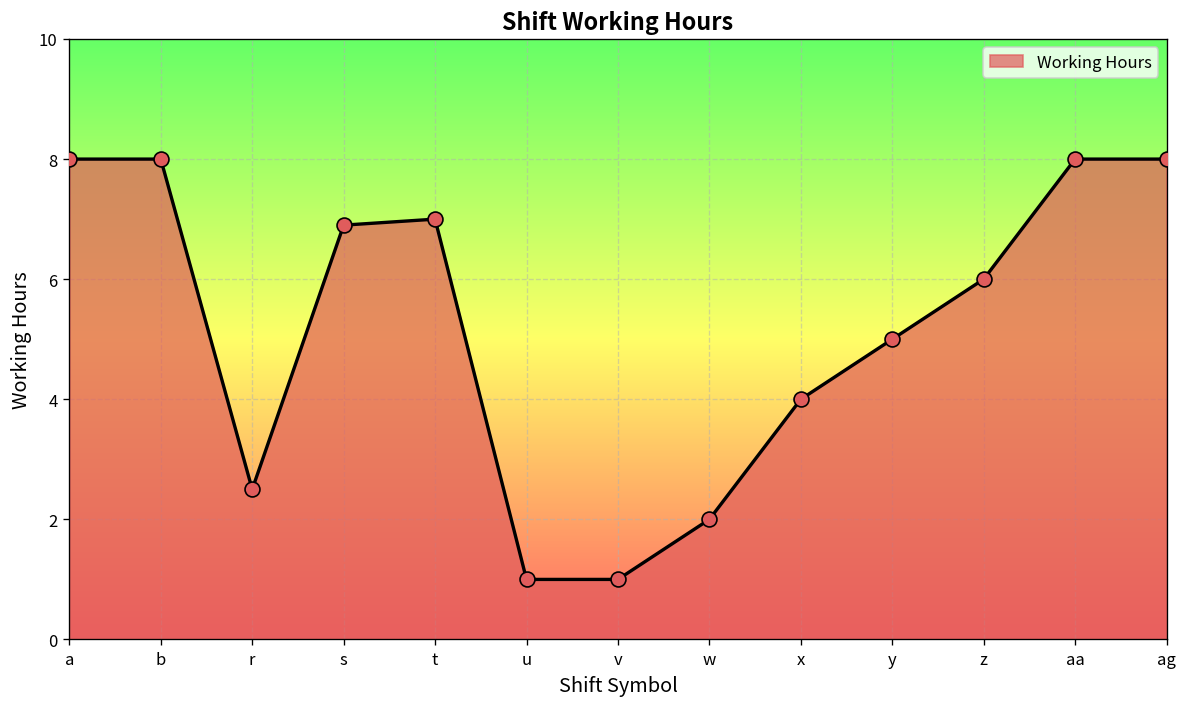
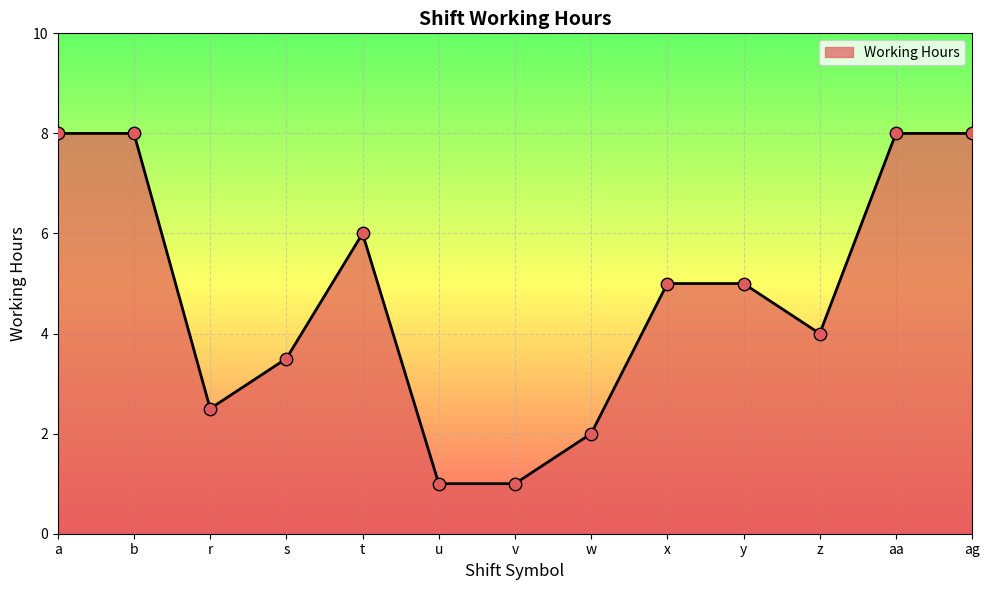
  {
    "a": 8.0,
    "b": 8.0,
    "r": 2.5,
-   "s": 6.9,
-   "t": 7,
+   "s": 3.5,
+   "t": 6,
    "u": 1.0,
    "v": 1.0,
    "w": 2.0,
-   "x": 4,
+   "x": 5,
    "y": 5.0,
-   "z": 6,
+   "z": 4,
    "aa": 8.0,
    "ag": 8.0
  }
